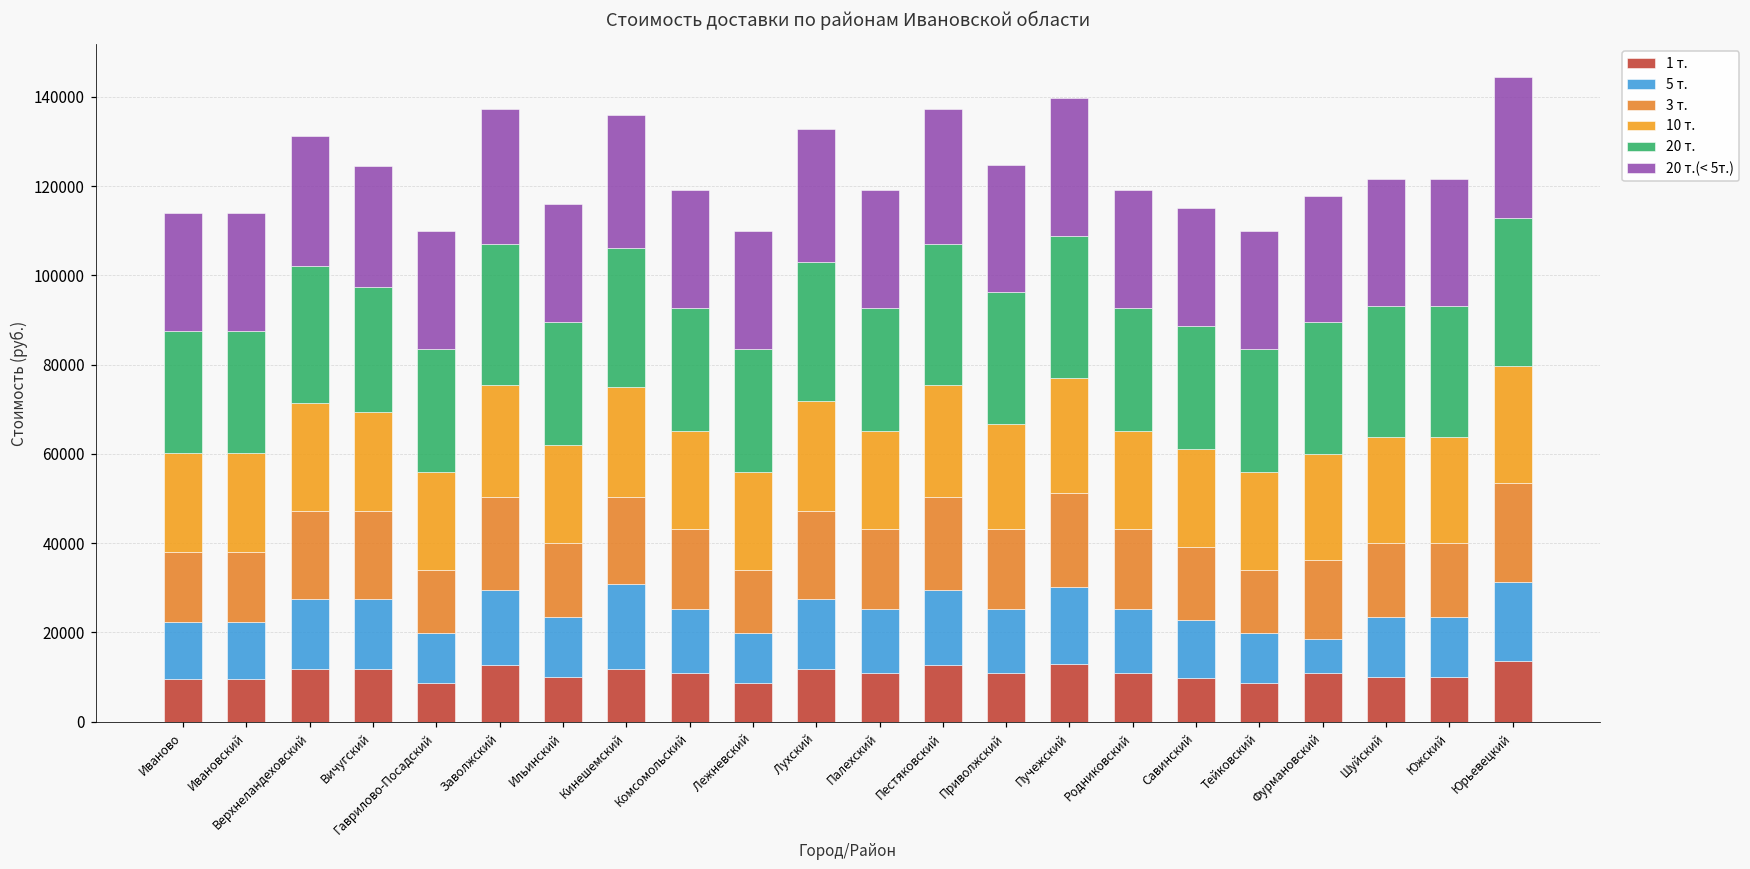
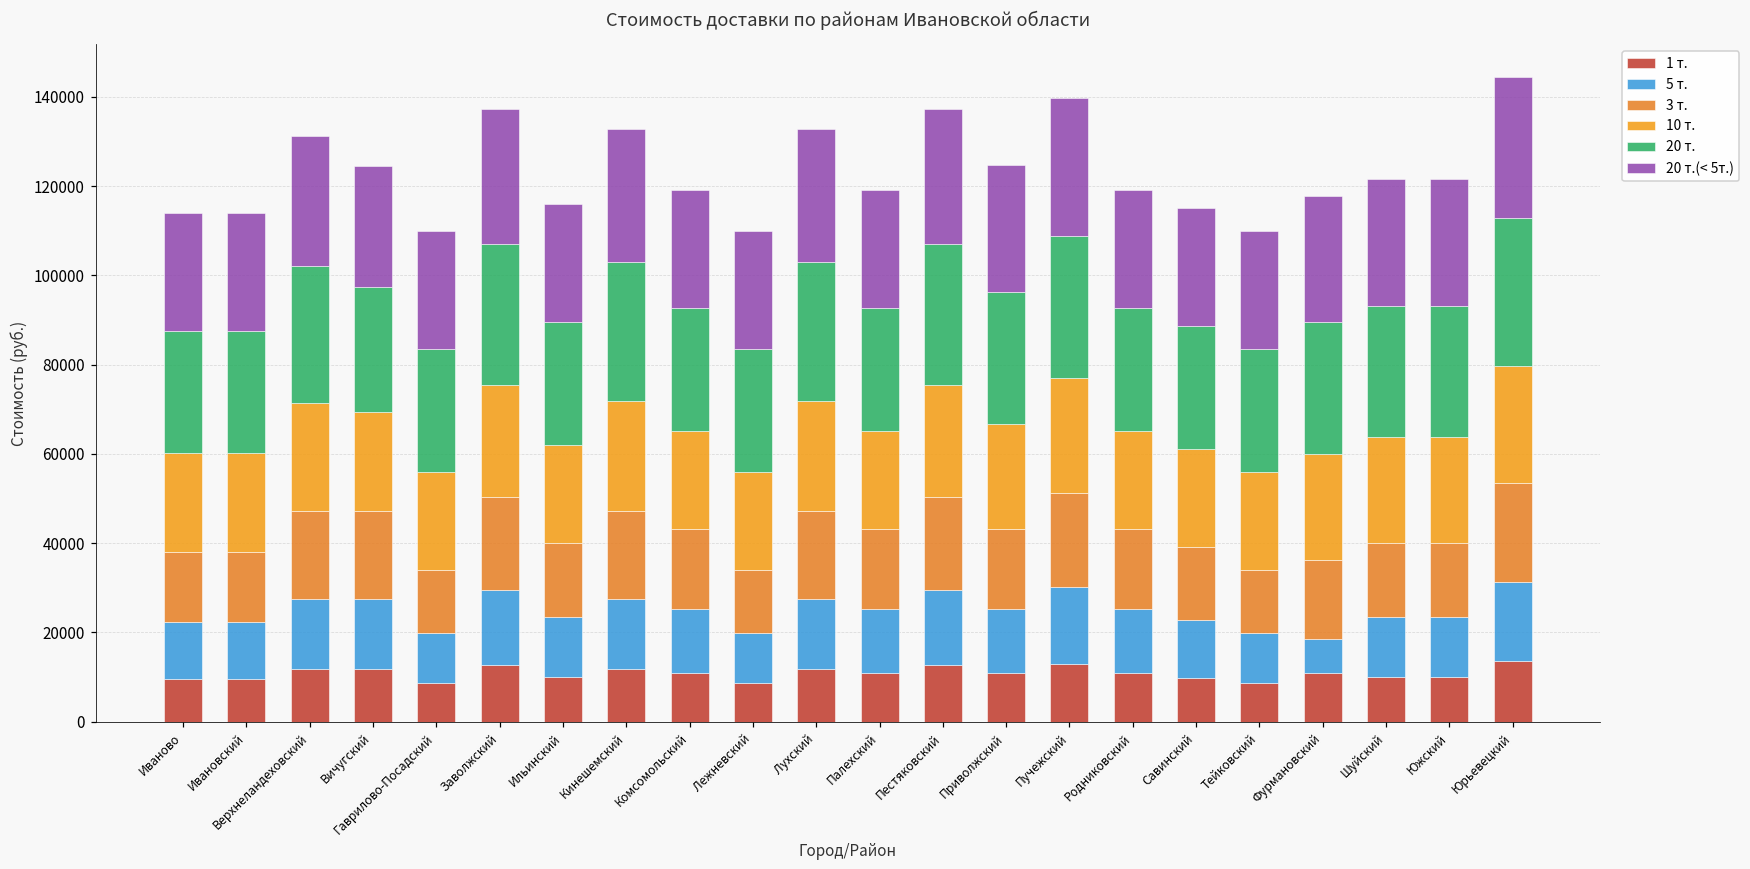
  {
    "1 т.": {
      "Иваново": 10000,
      "Ивановский": 10000,
      "Верхнеландеховский": 12000,
      "Вичугский": 12000,
      "Гаврилово-Посадский": 9000,
      "Заволжский": 13000,
      "Ильинский": 10000,
      "Кинешемский": 12000,
      "Комсомольский": 11000,
      "Лежневский": 9000,
      "Лухский": 12000,
      "Палехский": 11000,
      "Пестяковский": 13000,
      "Приволжский": 11000,
      "Пучежский": 13000,
      "Родниковский": 11000,
      "Савинский": 10000,
      "Тейковский": 9000,
      "Фурмановский": 11000,
      "Шуйский": 10000,
      "Южский": 10000,
      "Юрьевецкий": 14000
    },
    "5 т.": {
      "Иваново": 13000,
      "Ивановский": 13000,
      "Верхнеландеховский": 16000,
      "Вичугский": 16000,
      "Гаврилово-Посадский": 11000,
      "Заволжский": 17000,
      "Ильинский": 13000,
-     "Кинешемский": 19000,
+     "Кинешемский": 16000,
      "Комсомольский": 14000,
      "Лежневский": 11000,
      "Лухский": 16000,
      "Палехский": 14000,
      "Пестяковский": 17000,
      "Приволжский": 14000,
      "Пучежский": 17000,
      "Родниковский": 14000,
      "Савинский": 13000,
      "Тейковский": 11000,
      "Фурмановский": 8000,
      "Шуйский": 13000,
      "Южский": 13000,
      "Юрьевецкий": 18000
    },
    "20 т.": {
      "Иваново": 28000,
      "Ивановский": 28000,
      "Верхнеландеховский": 31000,
      "Вичугский": 28000,
      "Гаврилово-Посадский": 28000,
      "Заволжский": 32000,
      "Ильинский": 28000,
      "Кинешемский": 31000,
      "Комсомольский": 28000,
      "Лежневский": 28000,
      "Лухский": 31000,
      "Палехский": 28000,
      "Пестяковский": 32000,
      "Приволжский": 30000,
      "Пучежский": 32000,
      "Родниковский": 28000,
      "Савинский": 28000,
      "Тейковский": 28000,
      "Фурмановский": 30000,
      "Шуйский": 30000,
      "Южский": 30000,
      "Юрьевецкий": 33000
    },
    "20 т.(< 5т.)": {
      "Иваново": 26000,
      "Ивановский": 26000,
      "Верхнеландеховский": 29000,
      "Вичугский": 27000,
      "Гаврилово-Посадский": 26000,
      "Заволжский": 30000,
      "Ильинский": 26000,
      "Кинешемский": 30000,
      "Комсомольский": 26000,
      "Лежневский": 26000,
      "Лухский": 30000,
      "Палехский": 26000,
      "Пестяковский": 30000,
      "Приволжский": 28000,
      "Пучежский": 31000,
      "Родниковский": 26000,
      "Савинский": 26000,
      "Тейковский": 26000,
      "Фурмановский": 28000,
      "Шуйский": 28000,
      "Южский": 28000,
      "Юрьевецкий": 32000
    }
  }
